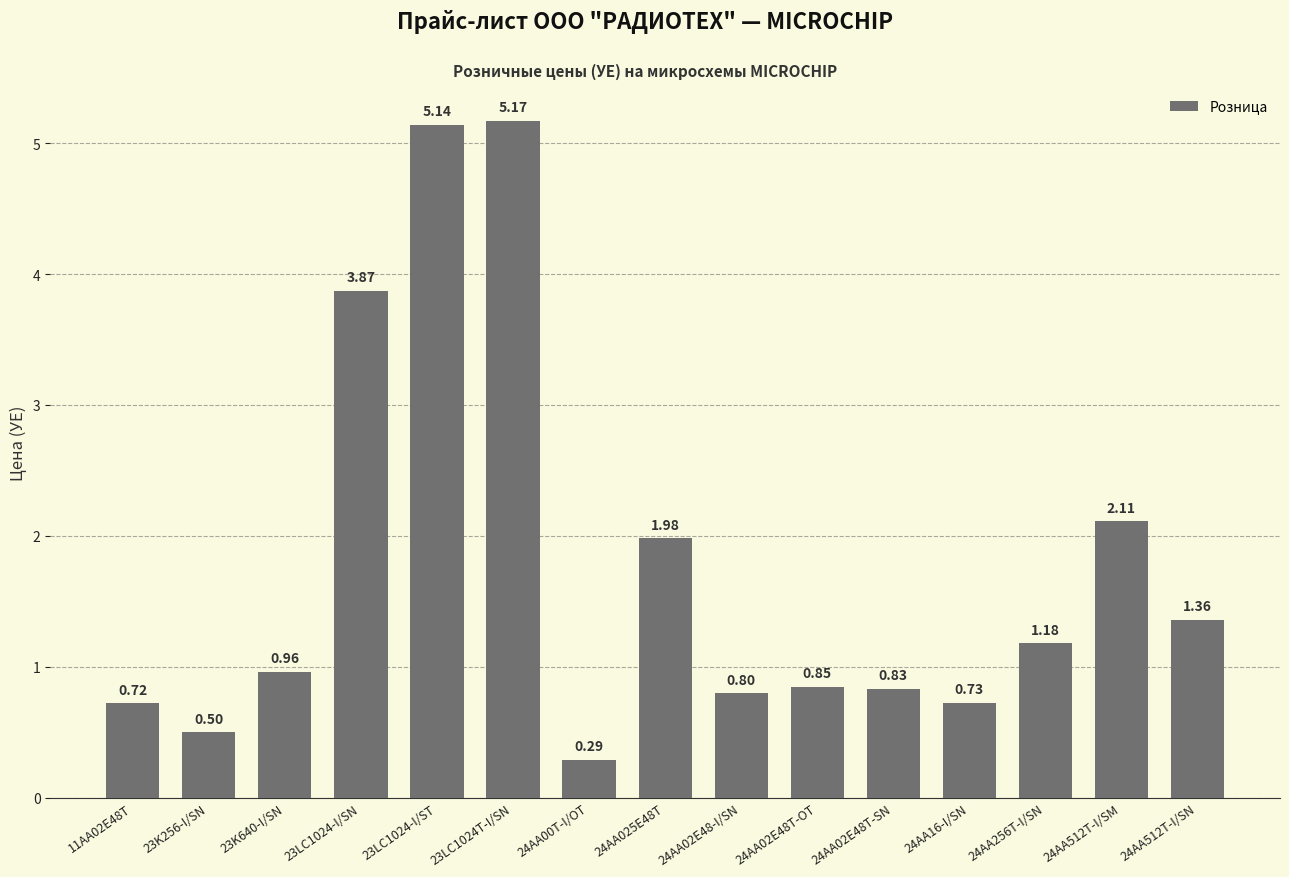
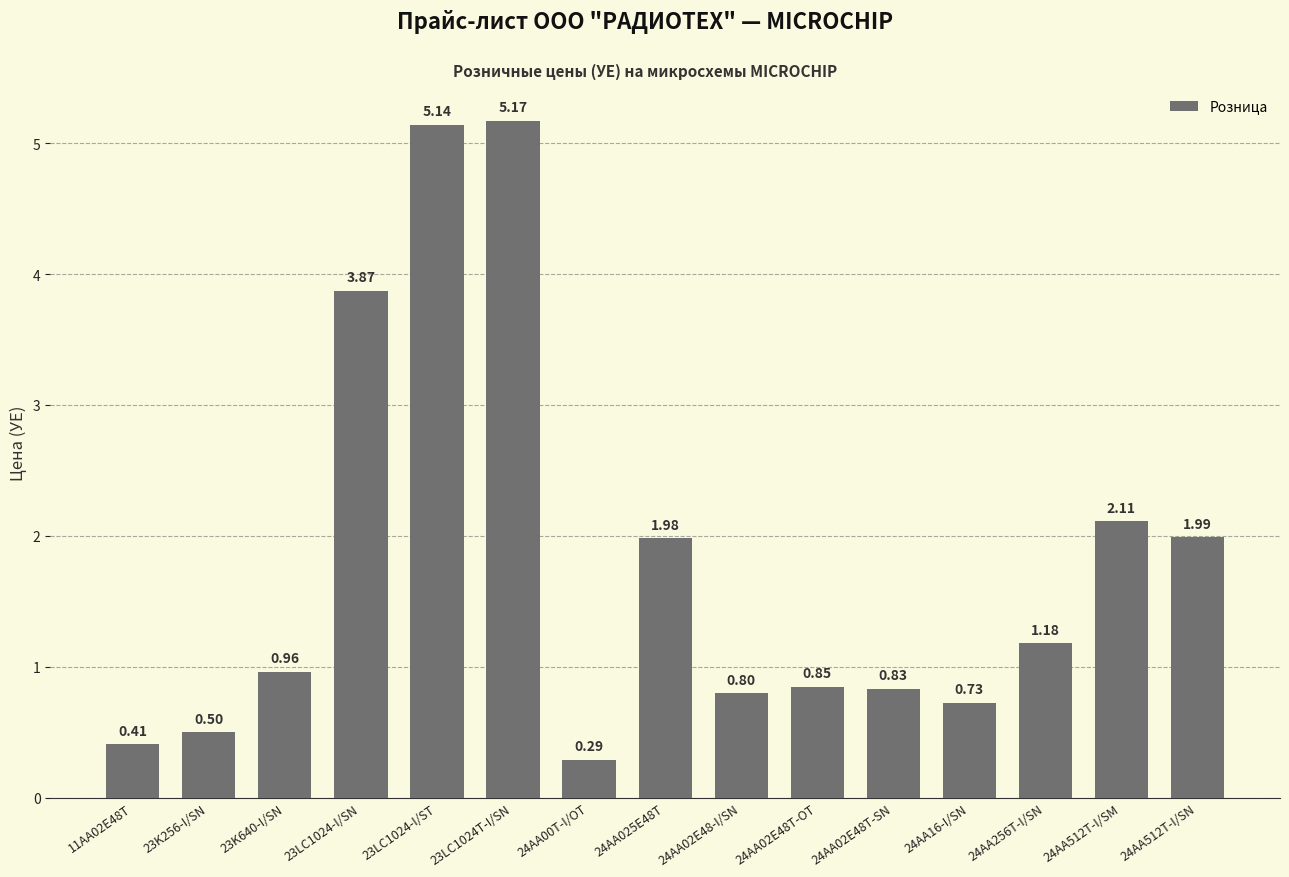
  {
-   "11AA02E48T": 0.72,
+   "11AA02E48T": 0.41,
    "23K256-I/SN": 0.50,
    "23K640-I/SN": 0.96,
    "23LC1024-I/SN": 3.87,
    "23LC1024-I/ST": 5.14,
    "23LC1024T-I/SN": 5.17,
    "24AA00T-I/OT": 0.29,
    "24AA025E48T": 1.98,
    "24AA02E48-I/SN": 0.80,
    "24AA02E48T-OT": 0.85,
    "24AA02E48T-SN": 0.83,
    "24AA16-I/SN": 0.73,
    "24AA256T-I/SN": 1.18,
    "24AA512T-I/SM": 2.11,
-   "24AA512T-I/SN": 1.36
+   "24AA512T-I/SN": 1.99
  }
